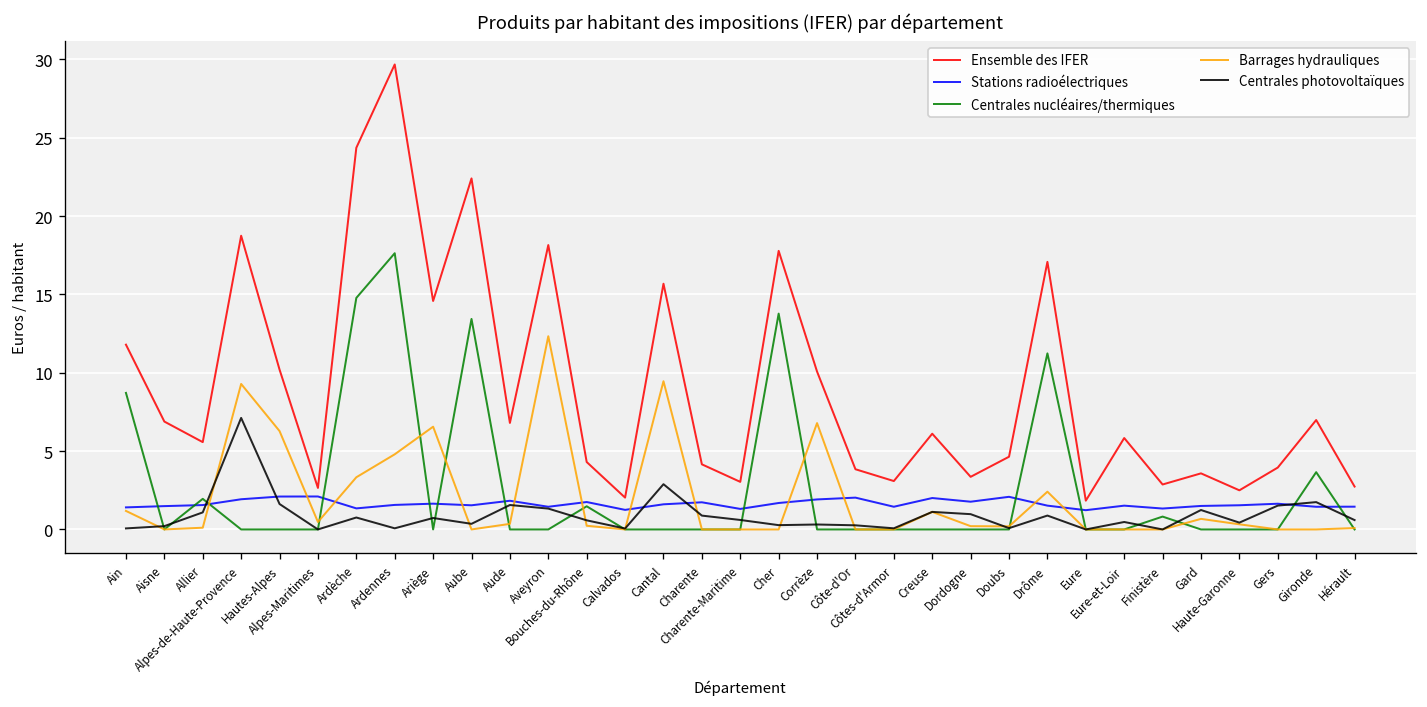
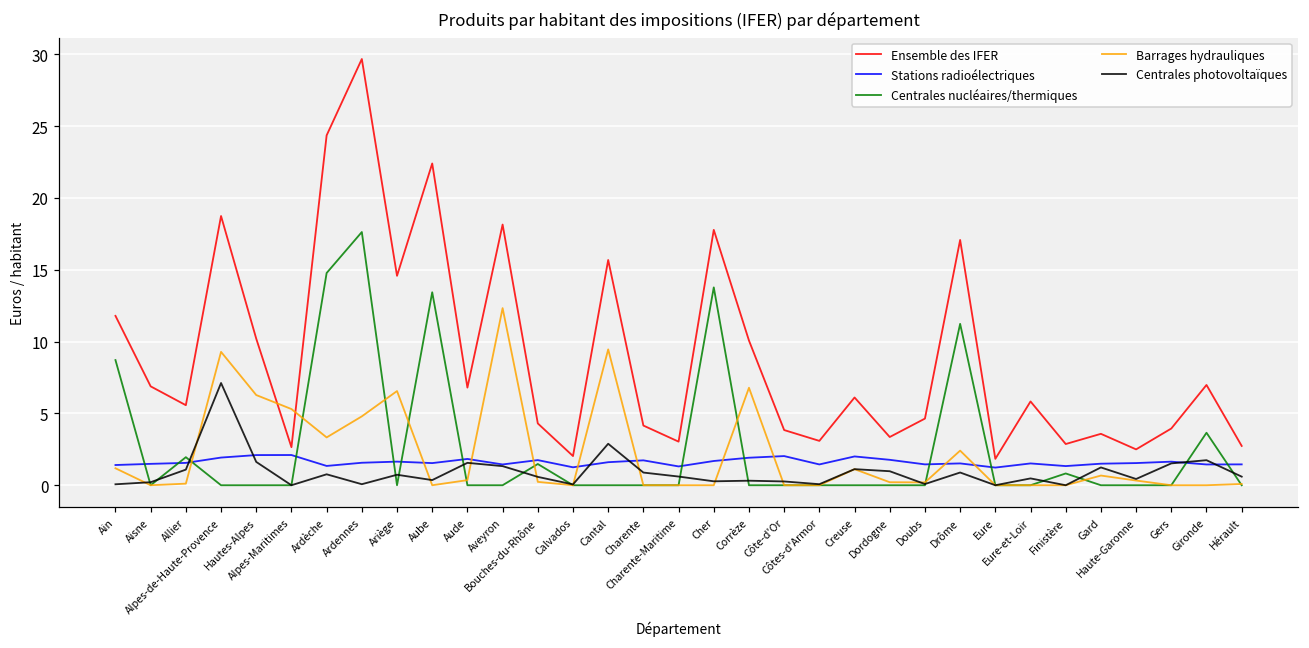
  {
    "Ensemble des IFER": {
      "Ain": 11.8,
      "Aisne": 6.9,
      "Allier": 5.6,
      "Alpes-de-Haute-Provence": 18.7,
      "Hautes-Alpes": 10.2,
      "Alpes-Maritimes": 2.6,
      "Ardèche": 24.4,
      "Ardennes": 29.7,
      "Ariège": 14.6,
      "Aube": 22.4,
      "Aude": 6.8,
      "Aveyron": 18.1,
      "Bouches-du-Rhône": 4.3,
      "Calvados": 2.0,
      "Cantal": 15.7,
      "Charente": 4.2,
      "Charente-Maritime": 3.0,
      "Cher": 17.8,
      "Corrèze": 10.1,
      "Côte-d'Or": 3.8,
      "Côtes-d'Armor": 3.1,
      "Creuse": 6.1,
      "Dordogne": 3.4,
      "Doubs": 4.6,
      "Drôme": 17.1,
      "Eure": 1.8,
      "Eure-et-Loir": 5.8,
      "Finistère": 2.9,
      "Gard": 3.6,
      "Haute-Garonne": 2.5,
      "Gers": 3.9,
      "Gironde": 7.0,
      "Hérault": 2.7
    },
    "Stations radioélectriques": {
      "Ain": 1.4,
      "Aisne": 1.5,
      "Allier": 1.6,
      "Alpes-de-Haute-Provence": 1.9,
      "Hautes-Alpes": 2.1,
      "Alpes-Maritimes": 2.1,
      "Ardèche": 1.3,
      "Ardennes": 1.6,
      "Ariège": 1.6,
      "Aube": 1.5,
      "Aude": 1.8,
      "Bouches-du-Rhône": 1.7,
      "Calvados": 1.2,
      "Cantal": 1.6,
      "Charente": 1.7,
      "Charente-Maritime": 1.3,
      "Cher": 1.7,
      "Corrèze": 1.9,
      "Côte-d'Or": 2.0,
      "Côtes-d'Armor": 1.4,
      "Creuse": 2.0,
      "Dordogne": 1.8,
-     "Doubs": 2.1,
+     "Doubs": 1.5,
      "Drôme": 1.5,
      "Eure": 1.2,
      "Eure-et-Loir": 1.5,
      "Finistère": 1.3,
      "Gard": 1.5,
      "Haute-Garonne": 1.5,
      "Gironde": 1.4,
      "Hérault": 1.5
    },
    "Centrales nucléaires/thermiques": {
      "Ain": 8.7,
      "Allier": 2.0,
      "Alpes-de-Haute-Provence": 0.0,
      "Hautes-Alpes": 0.0,
      "Ardèche": 14.8,
      "Ardennes": 17.6,
      "Ariège": 0.0,
      "Aube": 13.4,
      "Aude": 0.0,
      "Aveyron": 0.0,
      "Bouches-du-Rhône": 1.5,
      "Cantal": 0.0,
      "Cher": 13.8,
      "Corrèze": 0.0,
      "Creuse": 0.0,
      "Dordogne": 0.0,
      "Drôme": 11.2,
      "Finistère": 0.8,
      "Gard": 0.0,
      "Haute-Garonne": 0.0,
      "Gironde": 3.7
    },
    "Barrages hydrauliques": {
      "Ain": 1.2,
      "Allier": 0.1,
      "Alpes-de-Haute-Provence": 9.3,
      "Hautes-Alpes": 6.3,
-     "Alpes-Maritimes": 0.5,
+     "Alpes-Maritimes": 5.3,
      "Ardèche": 3.3,
      "Ardennes": 4.8,
      "Ariège": 6.6,
      "Aube": 0.0,
      "Aude": 0.4,
      "Aveyron": 12.3,
      "Bouches-du-Rhône": 0.2,
      "Cantal": 9.5,
      "Cher": 0.0,
      "Corrèze": 6.8,
      "Dordogne": 0.2,
      "Drôme": 2.4,
      "Gard": 0.7,
      "Gironde": 0.0
    },
    "Centrales photovoltaïques": {
      "Ain": 0.1,
      "Aisne": 0.2,
      "Allier": 1.1,
      "Alpes-de-Haute-Provence": 7.1,
      "Hautes-Alpes": 1.6,
      "Ardèche": 0.8,
      "Ardennes": 0.1,
      "Ariège": 0.7,
      "Aube": 0.4,
      "Aude": 1.6,
      "Bouches-du-Rhône": 0.6,
      "Cantal": 2.9,
      "Charente": 0.9,
      "Charente-Maritime": 0.6,
      "Cher": 0.3,
      "Corrèze": 0.3,
      "Côte-d'Or": 0.3,
      "Dordogne": 1.0,
      "Drôme": 0.9,
      "Eure-et-Loir": 0.5,
      "Gard": 1.2,
      "Gironde": 1.7,
      "Hérault": 0.6
    }
  }
